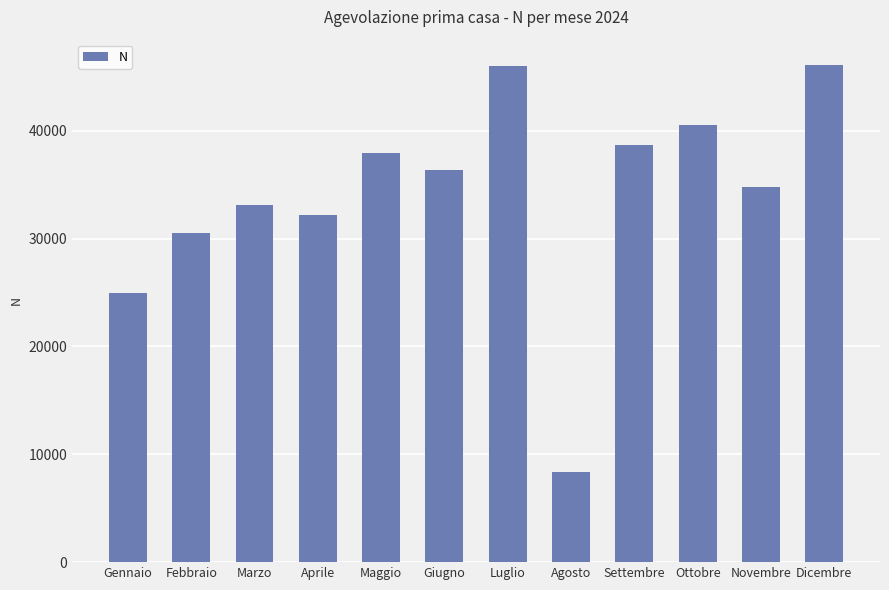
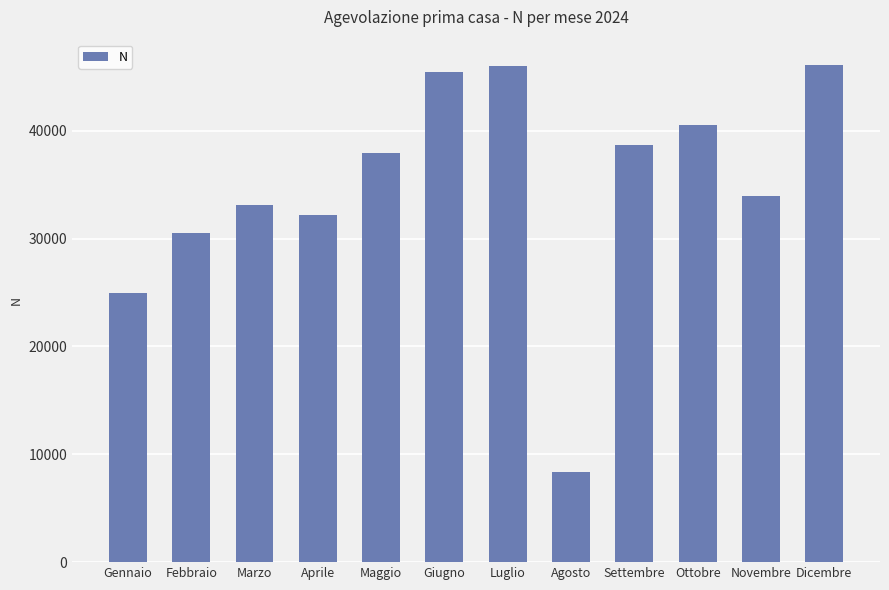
  {
    "Gennaio": 25000,
    "Febbraio": 30500,
    "Marzo": 33200,
    "Aprile": 32200,
    "Maggio": 37900,
-   "Giugno": 36300,
+   "Giugno": 45400,
    "Luglio": 46000,
    "Agosto": 8400,
    "Settembre": 38700,
    "Ottobre": 40600,
-   "Novembre": 34800,
+   "Novembre": 34000,
    "Dicembre": 46100
  }
